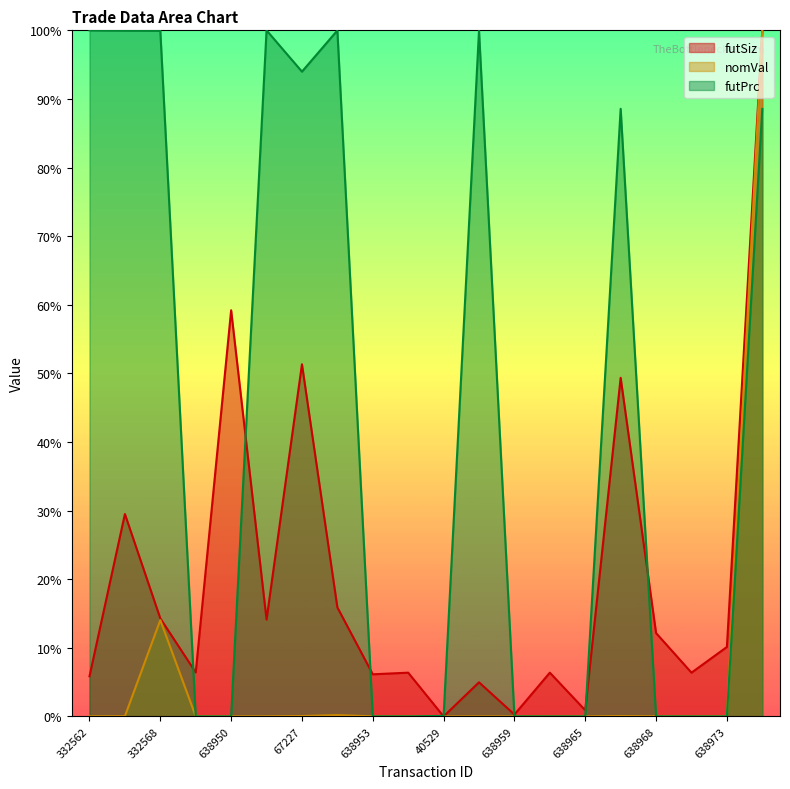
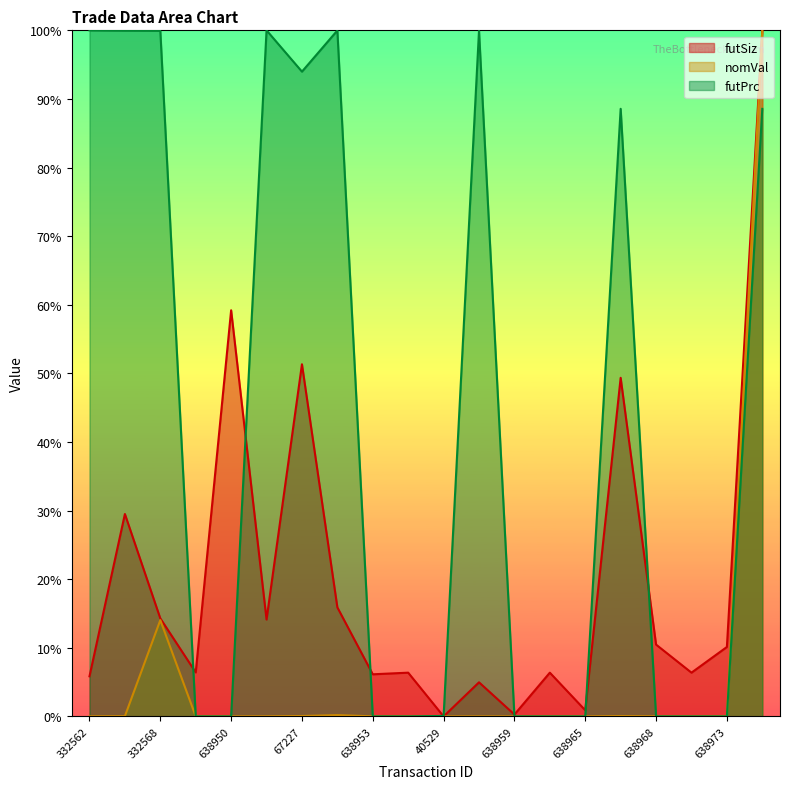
  {
    "futSiz": {
      "332562": "6%",
      "638950": "59%",
      "67227": "51%",
      "638953": "6%",
      "638965": "1%",
-     "638968": "12%",
+     "638968": "10%",
      "638973": "10%"
    },
    "nomVal": {
      "332562": "0%",
      "67227": "0%"
    },
    "futPrc": {
      "332562": "100%",
      "332568": "100%",
      "67227": "94%"
    }
  }
